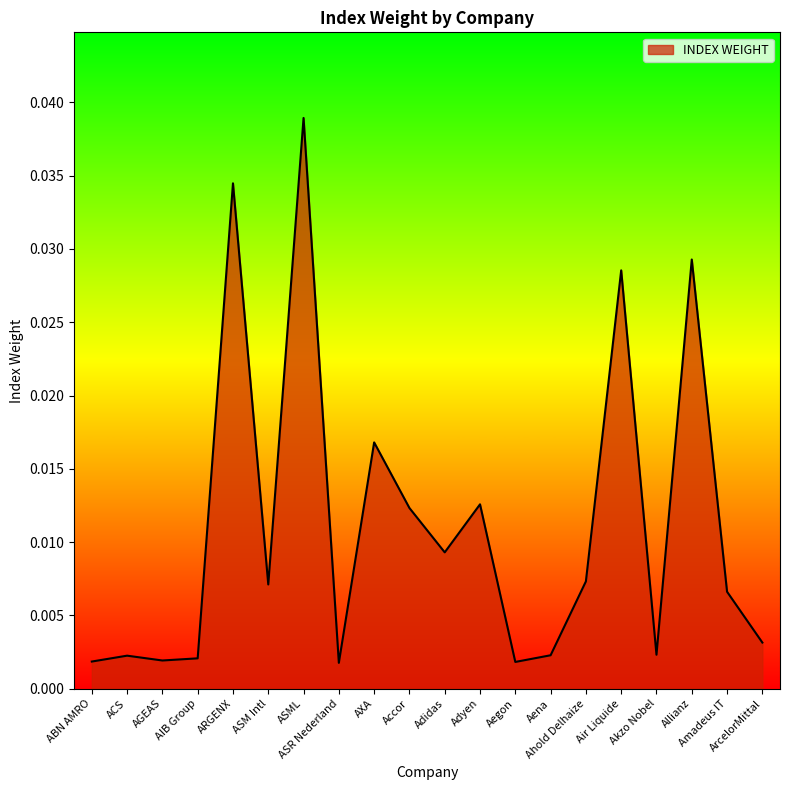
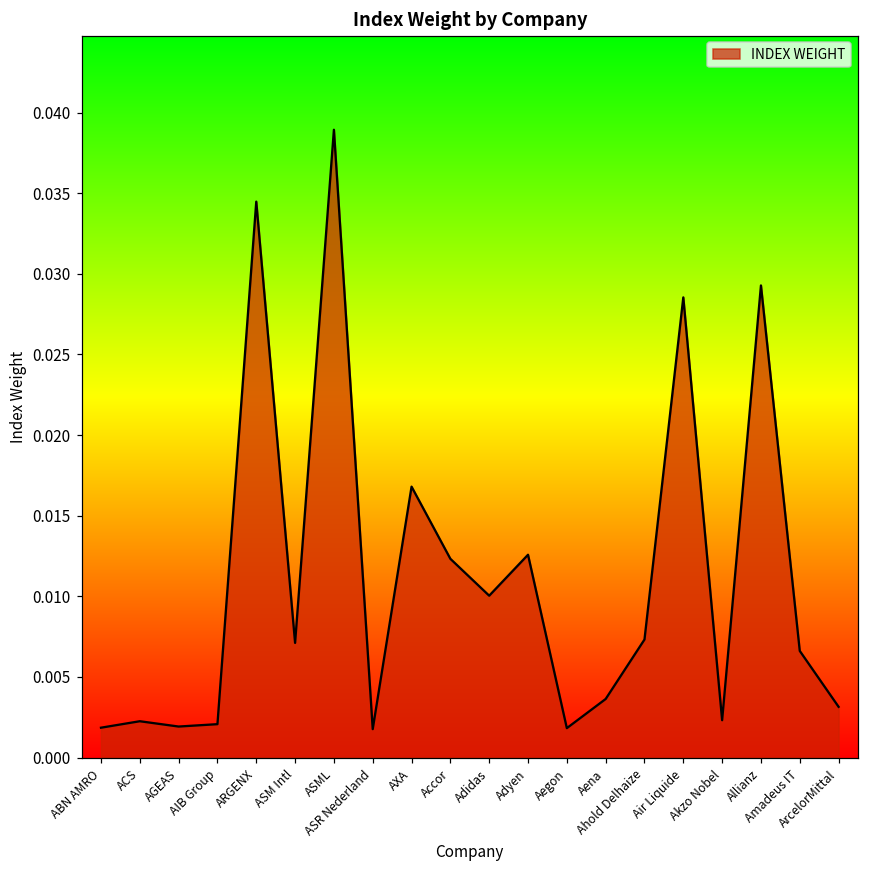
  {
    "ABN AMRO": 0.0019,
    "ACS": 0.0023,
    "AGEAS": 0.0019,
    "AIB Group": 0.0021,
    "ARGENX": 0.0345,
    "ASM Intl": 0.0071,
    "ASML": 0.0389,
    "ASR Nederland": 0.0018,
    "AXA": 0.0168,
    "Accor": 0.0123,
-   "Adidas": 0.0093,
+   "Adidas": 0.0100,
    "Adyen": 0.0126,
    "Aegon": 0.0018,
-   "Aena": 0.0023,
+   "Aena": 0.0036,
    "Ahold Delhaize": 0.0073,
    "Air Liquide": 0.0285,
    "Akzo Nobel": 0.0023,
    "Allianz": 0.0293,
    "Amadeus IT": 0.0066,
    "ArcelorMittal": 0.0032
  }
